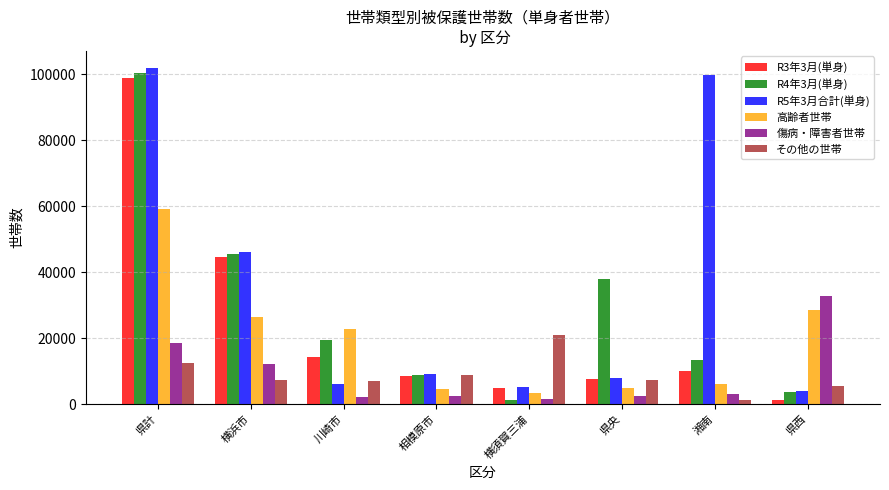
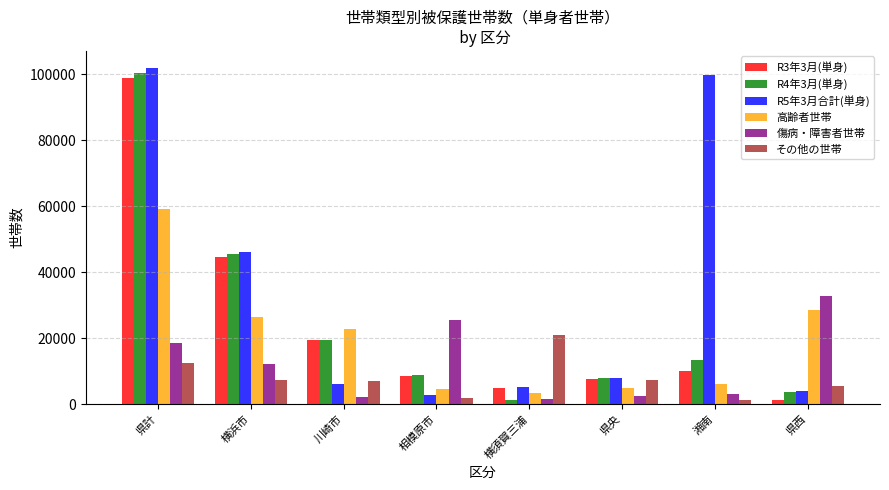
  {
    "R3年3月(単身)": {
      "県計": 99000,
      "横浜市": 45000,
-     "川崎市": 14000,
+     "川崎市": 20000,
      "相模原市": 9000,
      "横須賀三浦": 5000,
      "県央": 8000,
      "湘南": 10000,
      "県西": 1000
    },
    "R4年3月(単身)": {
      "県計": 100000,
      "横浜市": 45000,
      "川崎市": 20000,
      "相模原市": 9000,
      "横須賀三浦": 1000,
-     "県央": 38000,
+     "県央": 8000,
      "湘南": 13000,
      "県西": 4000
    },
    "R5年3月合計(単身)": {
      "県計": 102000,
      "横浜市": 46000,
      "川崎市": 6000,
-     "相模原市": 9000,
+     "相模原市": 3000,
      "横須賀三浦": 5000,
      "県央": 8000,
      "湘南": 100000,
      "県西": 4000
    },
    "高齢者世帯": {
      "県計": 59000,
      "横浜市": 26000,
      "川崎市": 23000,
      "相模原市": 5000,
      "横須賀三浦": 3000,
      "県央": 5000,
      "湘南": 6000,
      "県西": 28000
    },
    "傷病・障害者世帯": {
      "県計": 18000,
      "横浜市": 12000,
      "川崎市": 2000,
-     "相模原市": 2000,
+     "相模原市": 25000,
      "横須賀三浦": 1000,
      "県央": 2000,
      "湘南": 3000,
      "県西": 33000
    },
    "その他の世帯": {
      "県計": 13000,
      "横浜市": 7000,
      "川崎市": 7000,
-     "相模原市": 9000,
+     "相模原市": 2000,
      "横須賀三浦": 21000,
      "県央": 7000,
      "湘南": 1000,
      "県西": 6000
    }
  }
